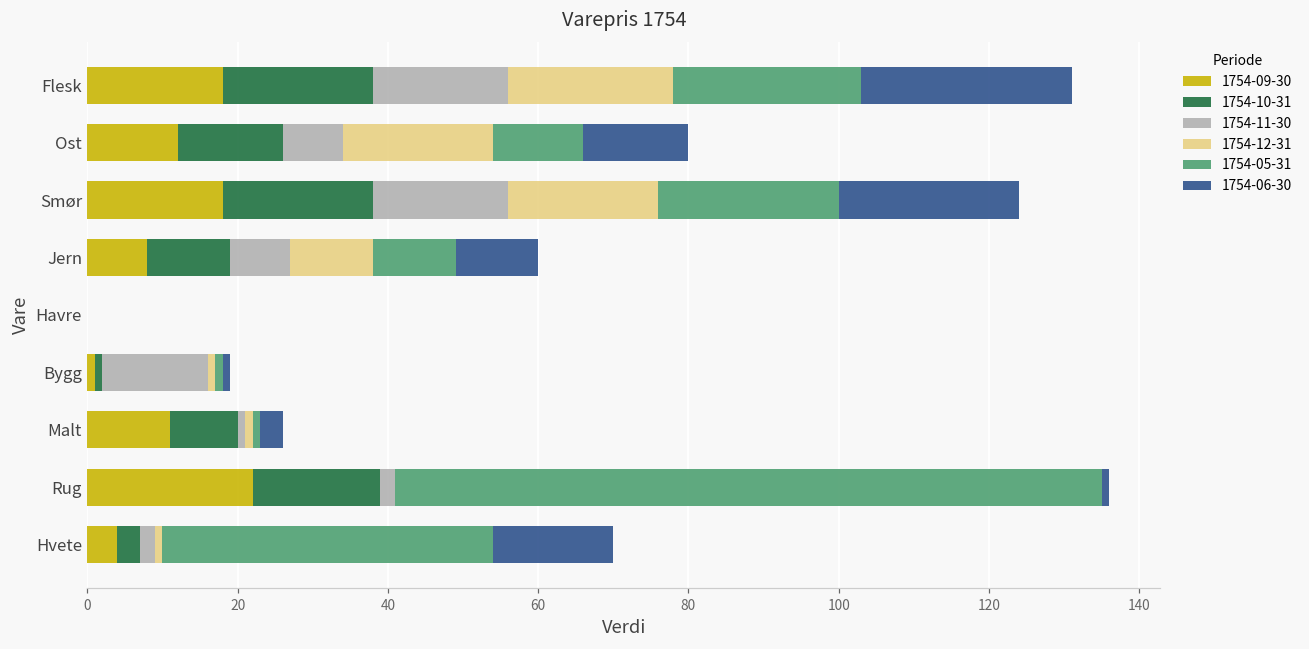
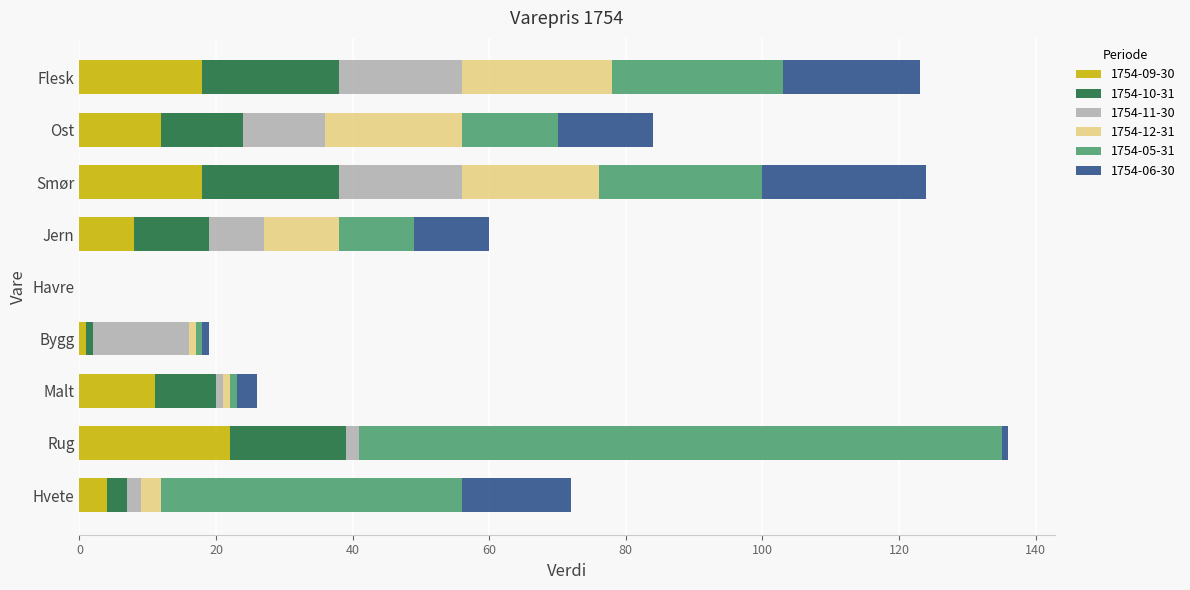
  {
    "1754-09-30": {
      "Flesk": 18,
      "Ost": 12,
      "Smør": 18,
      "Jern": 8,
      "Havre": 0,
      "Bygg": 1,
      "Malt": 11,
      "Rug": 22,
      "Hvete": 4
    },
    "1754-10-31": {
      "Flesk": 20,
-     "Ost": 14,
+     "Ost": 12,
      "Smør": 20,
      "Jern": 11,
      "Havre": 0,
      "Bygg": 1,
      "Malt": 9,
      "Rug": 17,
      "Hvete": 3
    },
    "1754-11-30": {
      "Flesk": 18,
-     "Ost": 8,
+     "Ost": 12,
      "Smør": 18,
      "Jern": 8,
      "Havre": 0,
      "Bygg": 14,
      "Malt": 1,
      "Rug": 2,
      "Hvete": 2
    },
    "1754-12-31": {
      "Flesk": 22,
      "Ost": 20,
      "Smør": 20,
      "Jern": 11,
      "Havre": 0,
      "Bygg": 1,
      "Malt": 1,
      "Rug": 0,
-     "Hvete": 1
+     "Hvete": 3
    },
    "1754-05-31": {
      "Flesk": 25,
-     "Ost": 12,
+     "Ost": 14,
      "Smør": 24,
      "Jern": 11,
      "Havre": 0,
      "Bygg": 1,
      "Malt": 1,
      "Rug": 94,
      "Hvete": 44
    },
    "1754-06-30": {
-     "Flesk": 28,
+     "Flesk": 20,
      "Ost": 14,
      "Smør": 24,
      "Jern": 11,
      "Havre": 0,
      "Bygg": 1,
      "Malt": 3,
      "Rug": 1,
      "Hvete": 16
    }
  }
